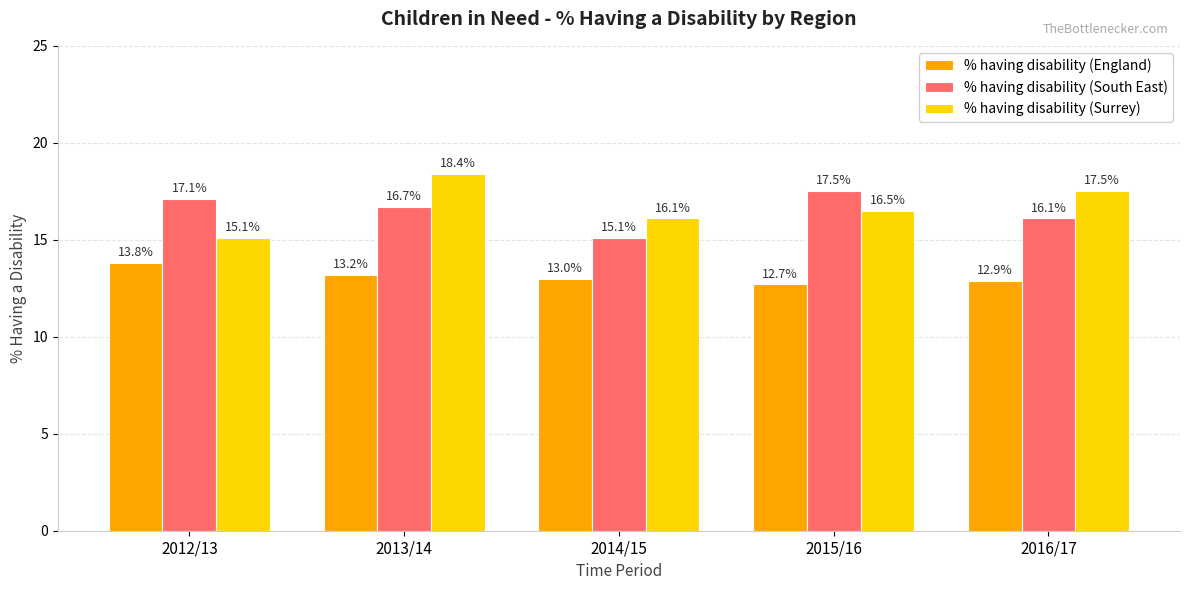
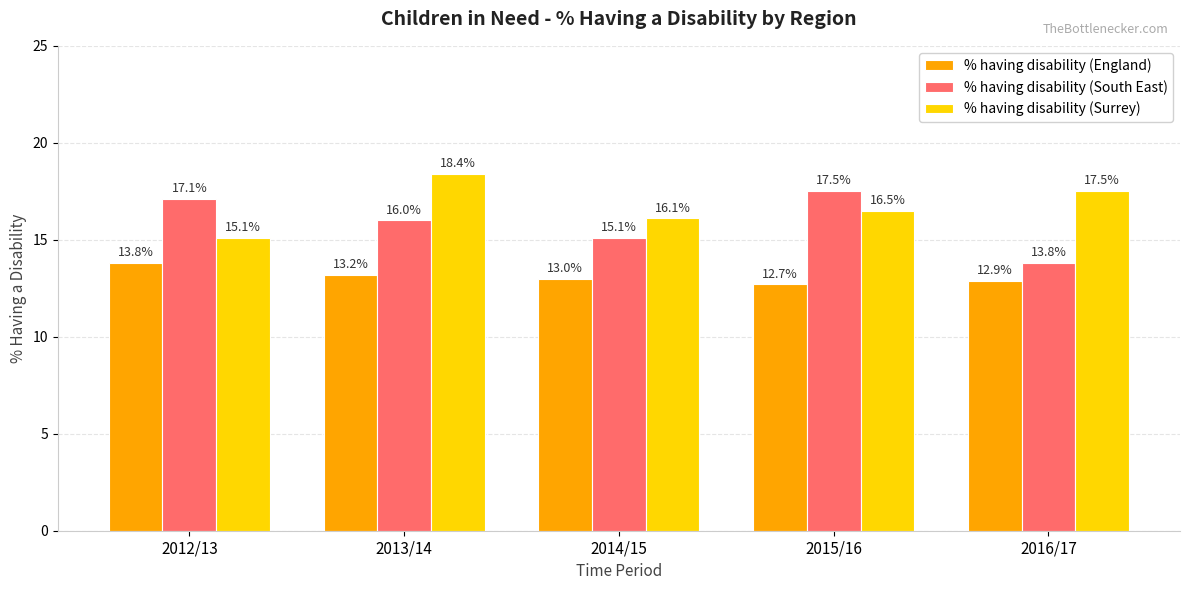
  {
    "% having disability (South East)": {
      "2012/13": "17.1%",
-     "2013/14": "16.7%",
+     "2013/14": "16.0%",
      "2014/15": "15.1%",
      "2015/16": "17.5%",
-     "2016/17": "16.1%"
+     "2016/17": "13.8%"
    }
  }
